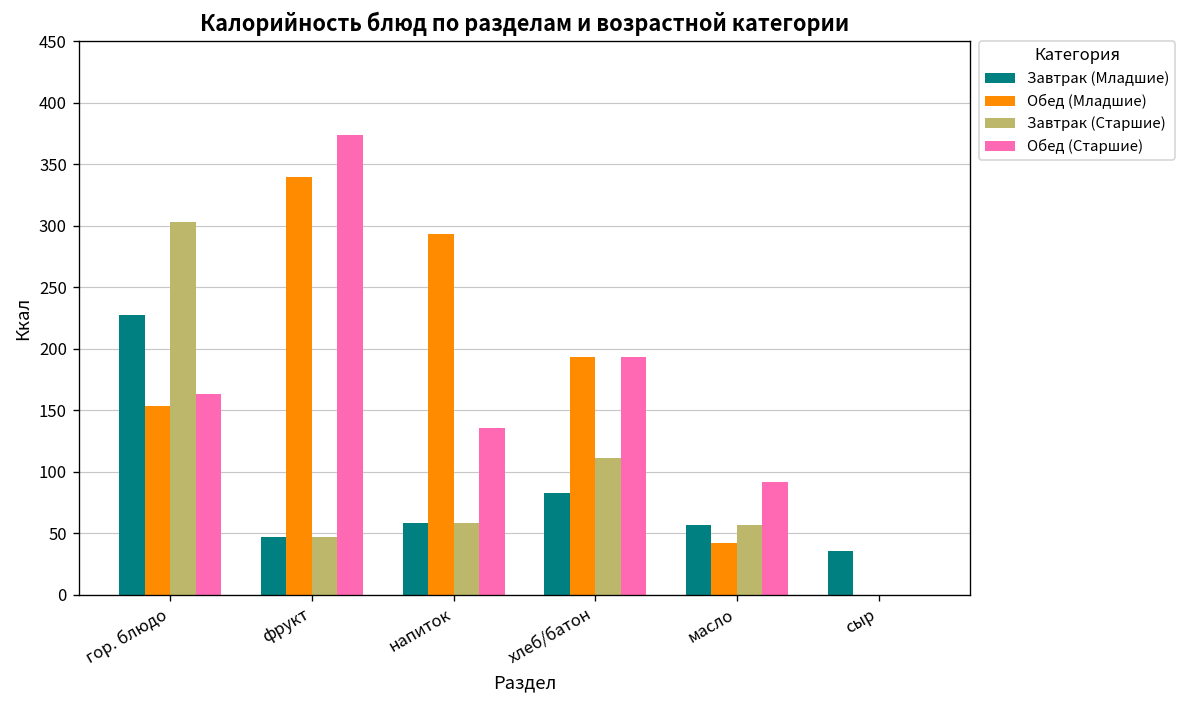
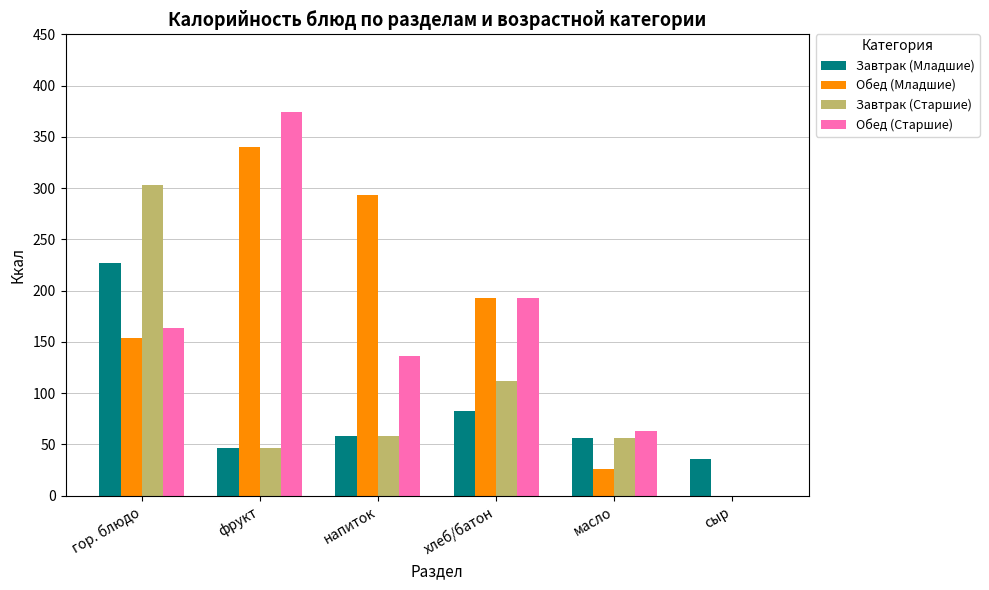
  {
    "Завтрак (Младшие)": {
      "гор. блюдо": 227,
      "фрукт": 47,
      "напиток": 58,
      "хлеб/батон": 83,
      "масло": 57,
      "сыр": 36
    },
    "Обед (Младшие)": {
      "гор. блюдо": 154,
      "фрукт": 340,
      "напиток": 293,
      "хлеб/батон": 193,
-     "масло": 42,
+     "масло": 26,
      "сыр": 0
    },
    "Завтрак (Старшие)": {
      "гор. блюдо": 303,
      "фрукт": 47,
      "напиток": 58,
      "хлеб/батон": 112,
      "масло": 57,
      "сыр": 0
    },
    "Обед (Старшие)": {
      "гор. блюдо": 163,
      "фрукт": 374,
      "напиток": 136,
      "хлеб/батон": 193,
-     "масло": 92,
+     "масло": 64,
      "сыр": 0
    }
  }
